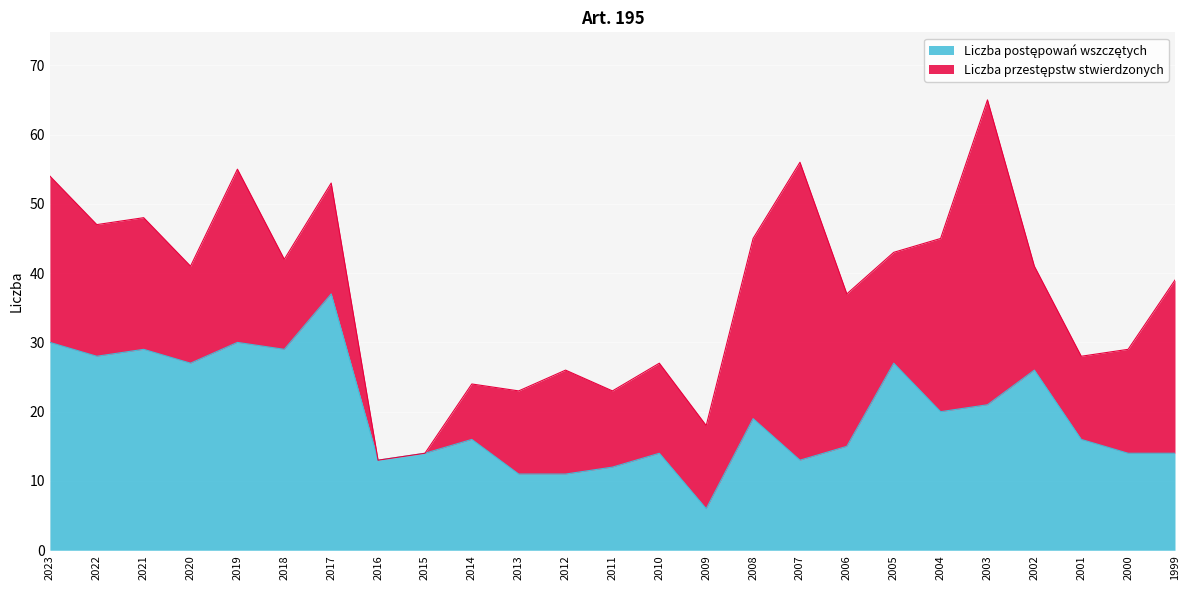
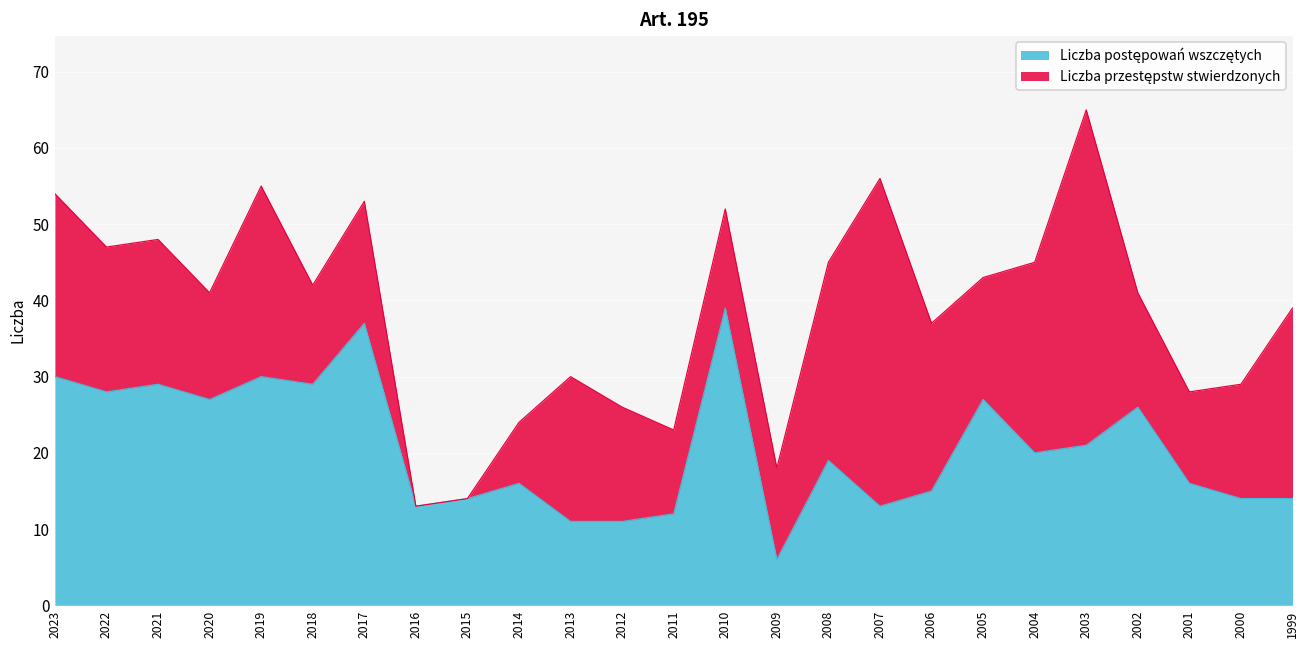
  {
    "Liczba postępowań wszczętych": {
      "2023": 30,
      "2022": 28,
      "2021": 29,
      "2020": 27,
      "2019": 30,
      "2018": 29,
      "2017": 37,
      "2014": 16,
      "2013": 11,
      "2012": 11,
      "2011": 12,
-     "2010": 14,
+     "2010": 39,
      "2009": 6,
      "2008": 19,
      "2007": 13,
      "2006": 15,
      "2005": 27,
      "2004": 20,
      "2003": 21,
      "2002": 26,
      "2001": 16,
      "2000": 14,
      "1999": 14
    },
    "Liczba przestępstw stwierdzonych": {
      "2023": 24,
      "2022": 19,
      "2021": 19,
      "2020": 14,
      "2019": 25,
      "2018": 13,
      "2017": 16,
      "2014": 8,
-     "2013": 12,
+     "2013": 19,
      "2012": 15,
      "2011": 11,
      "2010": 13,
      "2009": 12,
      "2008": 26,
      "2007": 43,
      "2006": 22,
      "2005": 16,
      "2004": 25,
      "2003": 44,
      "2002": 15,
      "2001": 12,
      "2000": 15,
      "1999": 25
    }
  }
